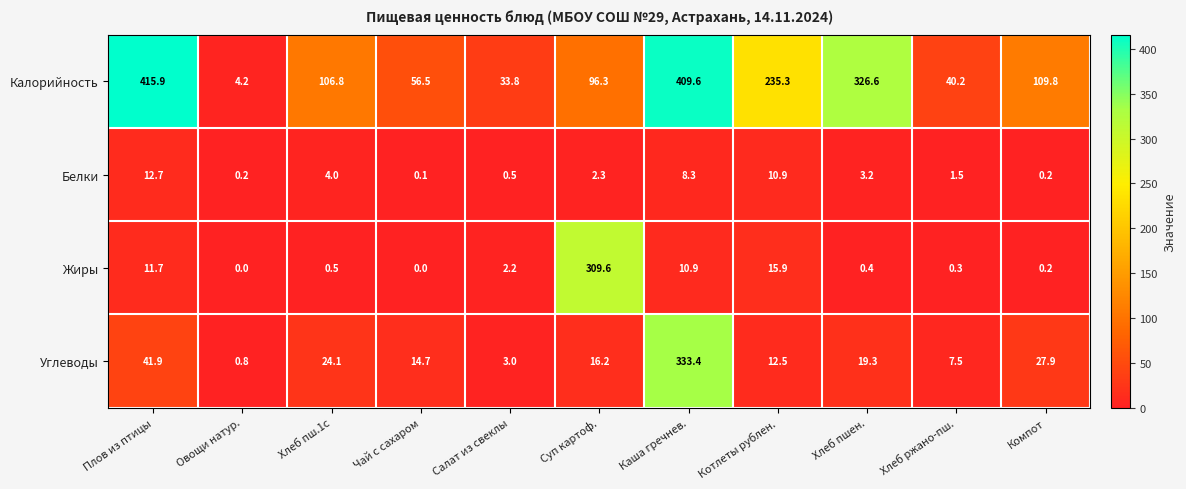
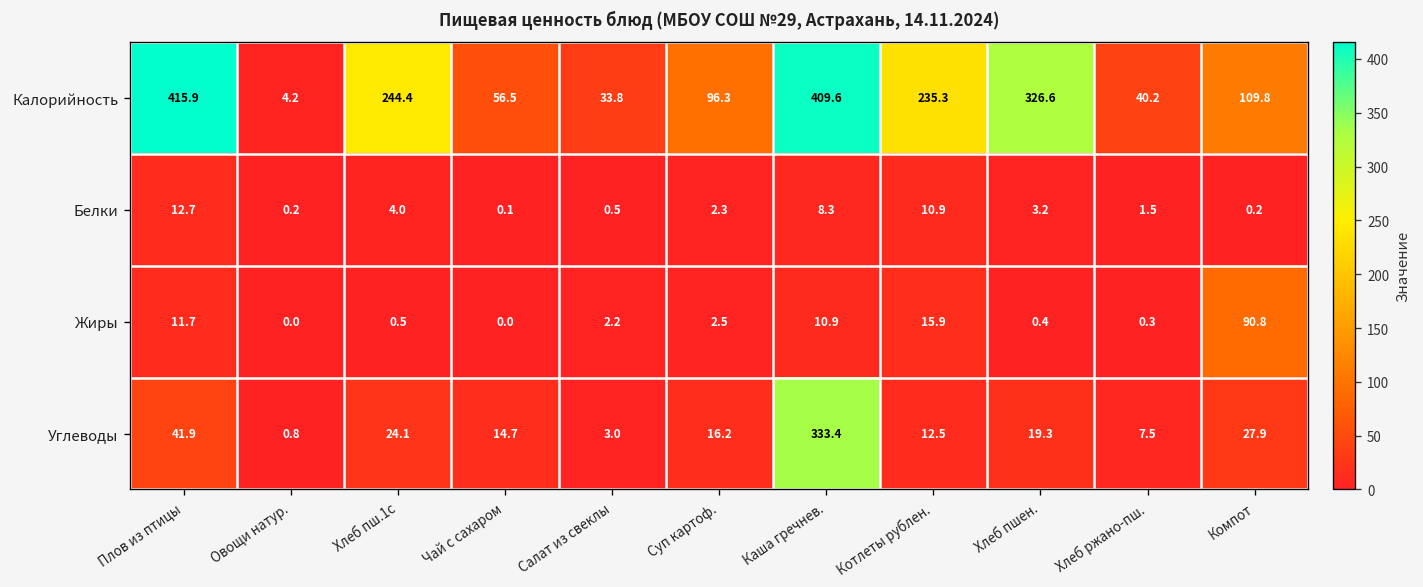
  {
    "Калорийность": {
      "Плов из птицы": 415.9,
      "Овощи натур.": 4.2,
-     "Хлеб пш.1с": 106.8,
+     "Хлеб пш.1с": 244.4,
      "Чай с сахаром": 56.5,
      "Салат из свеклы": 33.8,
      "Суп картоф.": 96.3,
      "Каша гречнев.": 409.6,
      "Котлеты рублен.": 235.3,
      "Хлеб пшен.": 326.6,
      "Хлеб ржано-пш.": 40.2,
      "Компот": 109.8
    },
    "Белки": {
      "Плов из птицы": 12.7,
      "Овощи натур.": 0.2,
      "Хлеб пш.1с": 4.0,
      "Чай с сахаром": 0.1,
      "Салат из свеклы": 0.5,
      "Суп картоф.": 2.3,
      "Каша гречнев.": 8.3,
      "Котлеты рублен.": 10.9,
      "Хлеб пшен.": 3.2,
      "Хлеб ржано-пш.": 1.5,
      "Компот": 0.2
    },
    "Жиры": {
      "Плов из птицы": 11.7,
      "Овощи натур.": 0.0,
      "Хлеб пш.1с": 0.5,
      "Чай с сахаром": 0.0,
      "Салат из свеклы": 2.2,
-     "Суп картоф.": 309.6,
+     "Суп картоф.": 2.5,
      "Каша гречнев.": 10.9,
      "Котлеты рублен.": 15.9,
      "Хлеб пшен.": 0.4,
      "Хлеб ржано-пш.": 0.3,
-     "Компот": 0.2
+     "Компот": 90.8
    },
    "Углеводы": {
      "Плов из птицы": 41.9,
      "Овощи натур.": 0.8,
      "Хлеб пш.1с": 24.1,
      "Чай с сахаром": 14.7,
      "Салат из свеклы": 3.0,
      "Суп картоф.": 16.2,
      "Каша гречнев.": 333.4,
      "Котлеты рублен.": 12.5,
      "Хлеб пшен.": 19.3,
      "Хлеб ржано-пш.": 7.5,
      "Компот": 27.9
    }
  }
